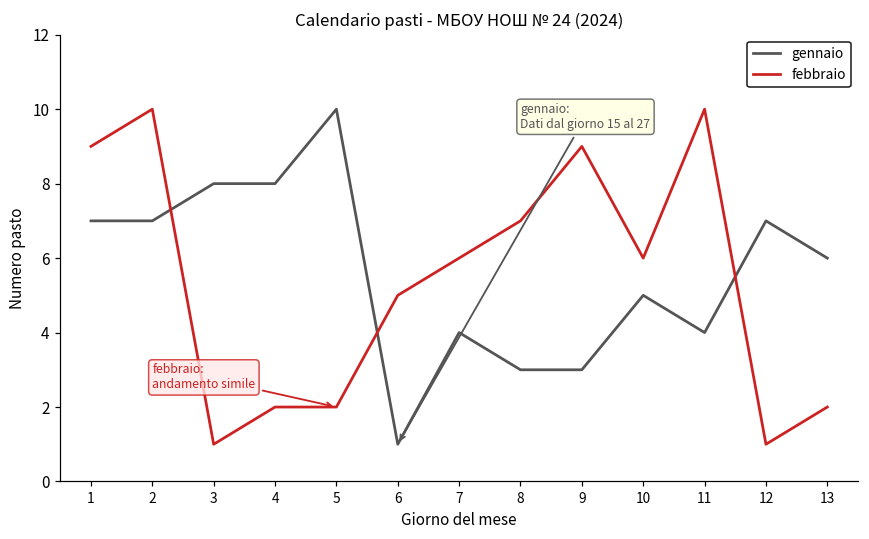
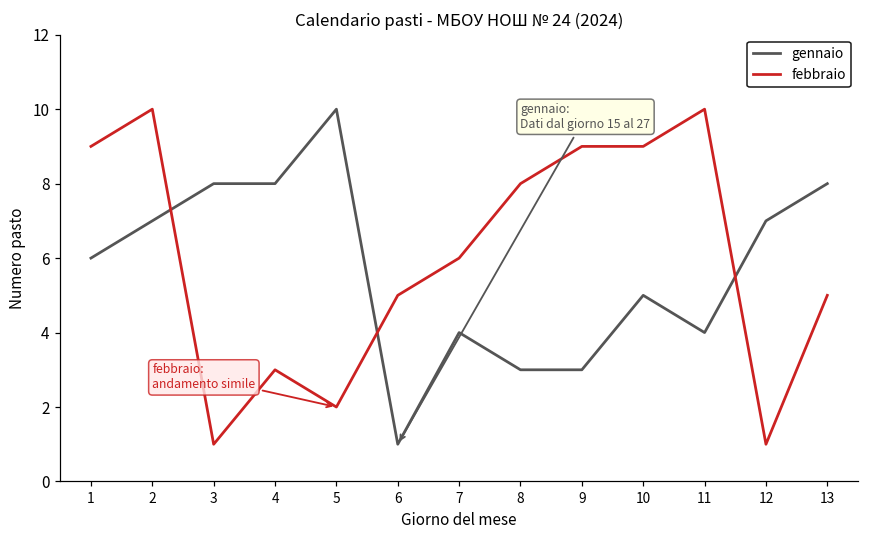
  {
    "gennaio": {
-     "1": 7,
+     "1": 6,
      "2": 7,
      "3": 8,
      "4": 8,
      "5": 10,
      "6": 1,
      "11": 4,
      "12": 7,
-     "13": 6
+     "13": 8
    },
    "febbraio": {
      "1": 9,
      "2": 10,
      "3": 1,
-     "4": 2,
+     "4": 3,
      "5": 2,
      "6": 5,
-     "8": 7,
-     "10": 6,
+     "8": 8,
+     "10": 9,
      "11": 10,
      "12": 1,
-     "13": 2
+     "13": 5
    }
  }
